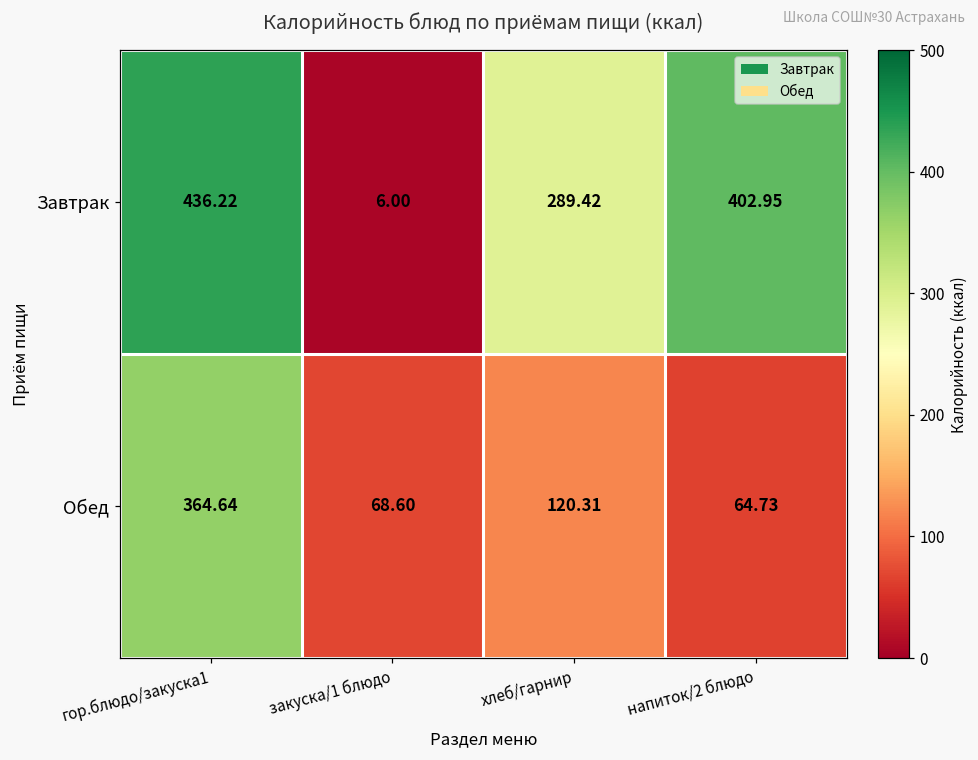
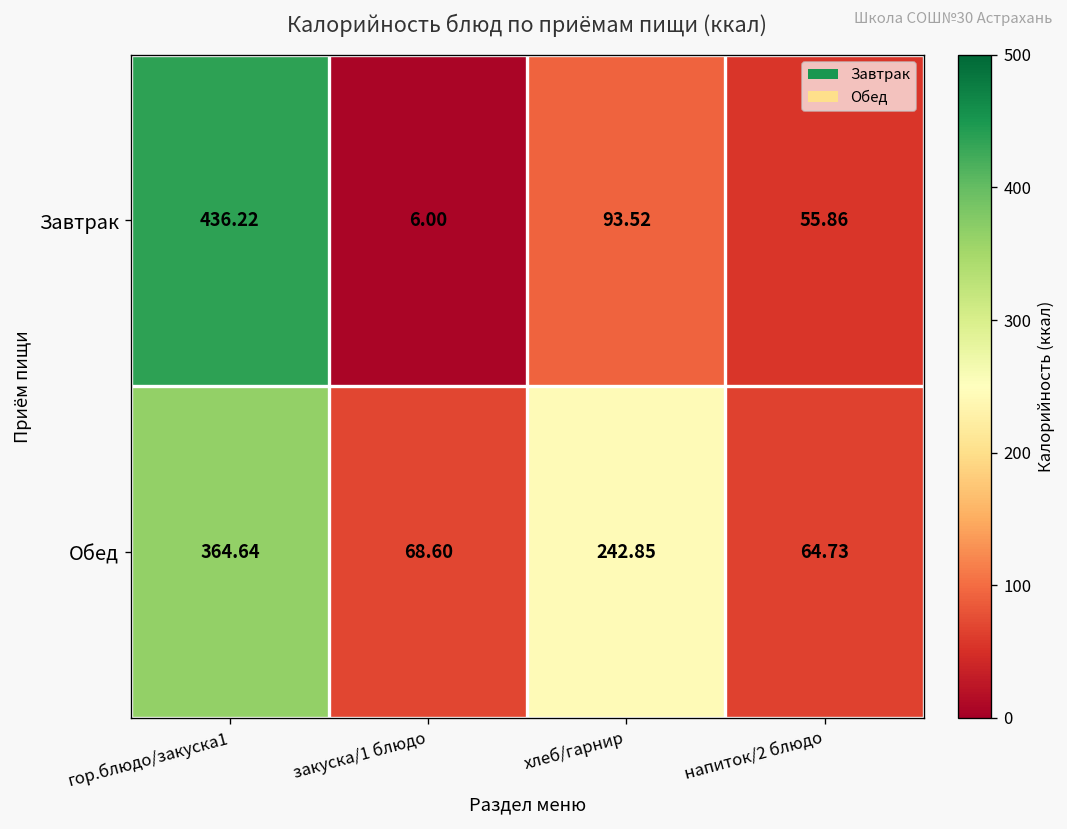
  {
    "Завтрак": {
      "гор.блюдо/закуска1": 436.22,
      "закуска/1 блюдо": 6.00,
-     "хлеб/гарнир": 289.42,
-     "напиток/2 блюдо": 402.95
+     "хлеб/гарнир": 93.52,
+     "напиток/2 блюдо": 55.86
    },
    "Обед": {
      "гор.блюдо/закуска1": 364.64,
      "закуска/1 блюдо": 68.60,
-     "хлеб/гарнир": 120.31,
+     "хлеб/гарнир": 242.85,
      "напиток/2 блюдо": 64.73
    }
  }
